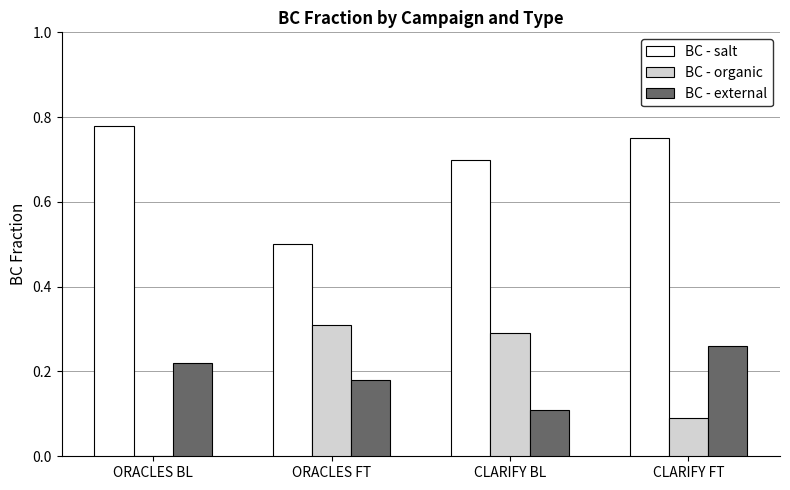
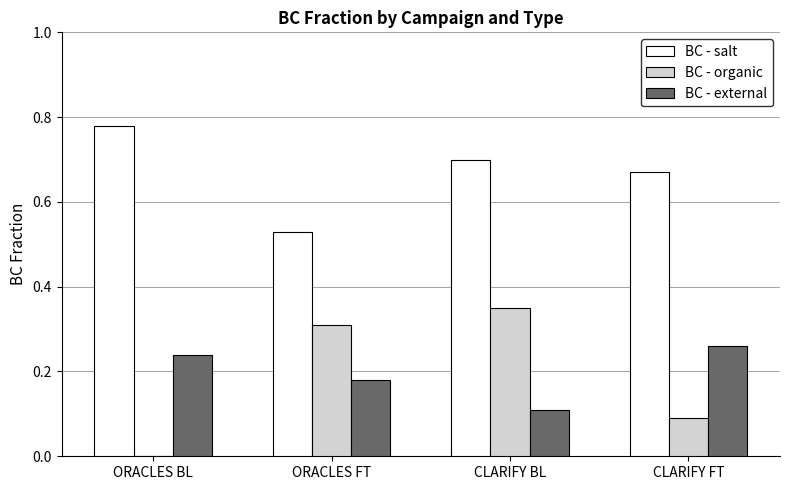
  {
    "BC - salt": {
      "ORACLES BL": 0.78,
-     "ORACLES FT": 0.50,
+     "ORACLES FT": 0.53,
      "CLARIFY BL": 0.70,
-     "CLARIFY FT": 0.75
+     "CLARIFY FT": 0.67
    },
    "BC - organic": {
      "ORACLES BL": 0.00,
      "ORACLES FT": 0.31,
-     "CLARIFY BL": 0.29,
+     "CLARIFY BL": 0.35,
      "CLARIFY FT": 0.09
    },
    "BC - external": {
-     "ORACLES BL": 0.22,
+     "ORACLES BL": 0.24,
      "ORACLES FT": 0.18,
      "CLARIFY BL": 0.11,
      "CLARIFY FT": 0.26
    }
  }
